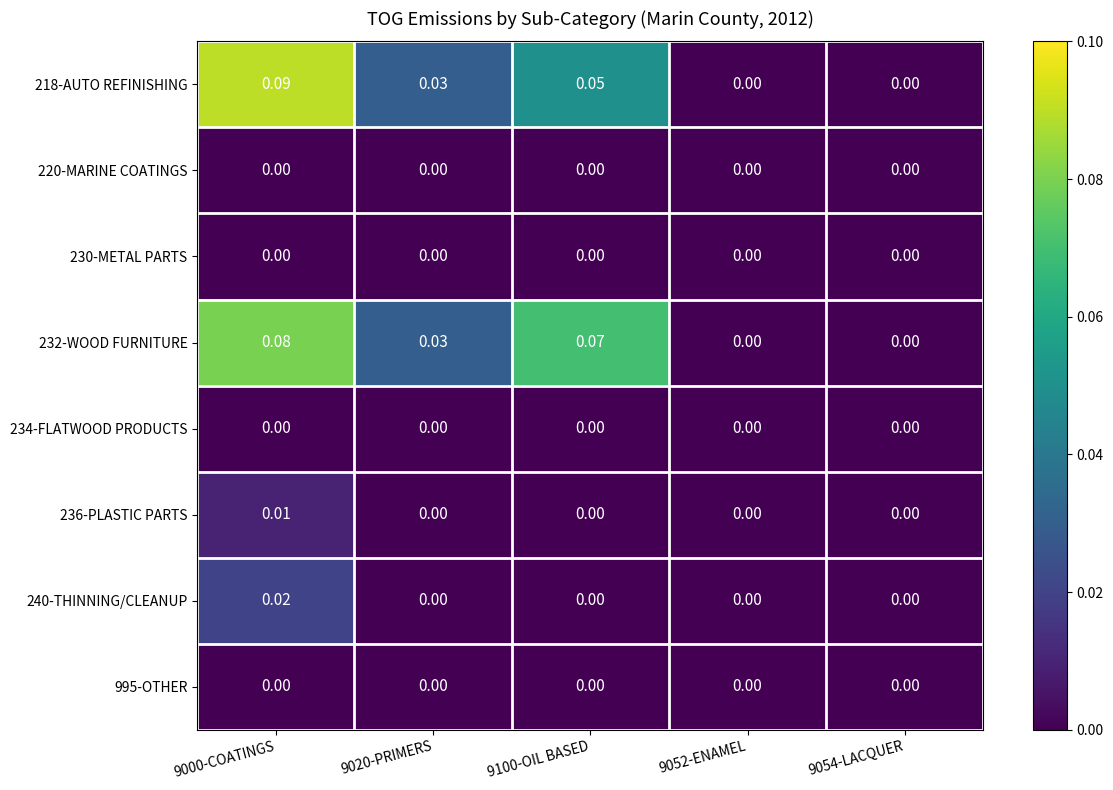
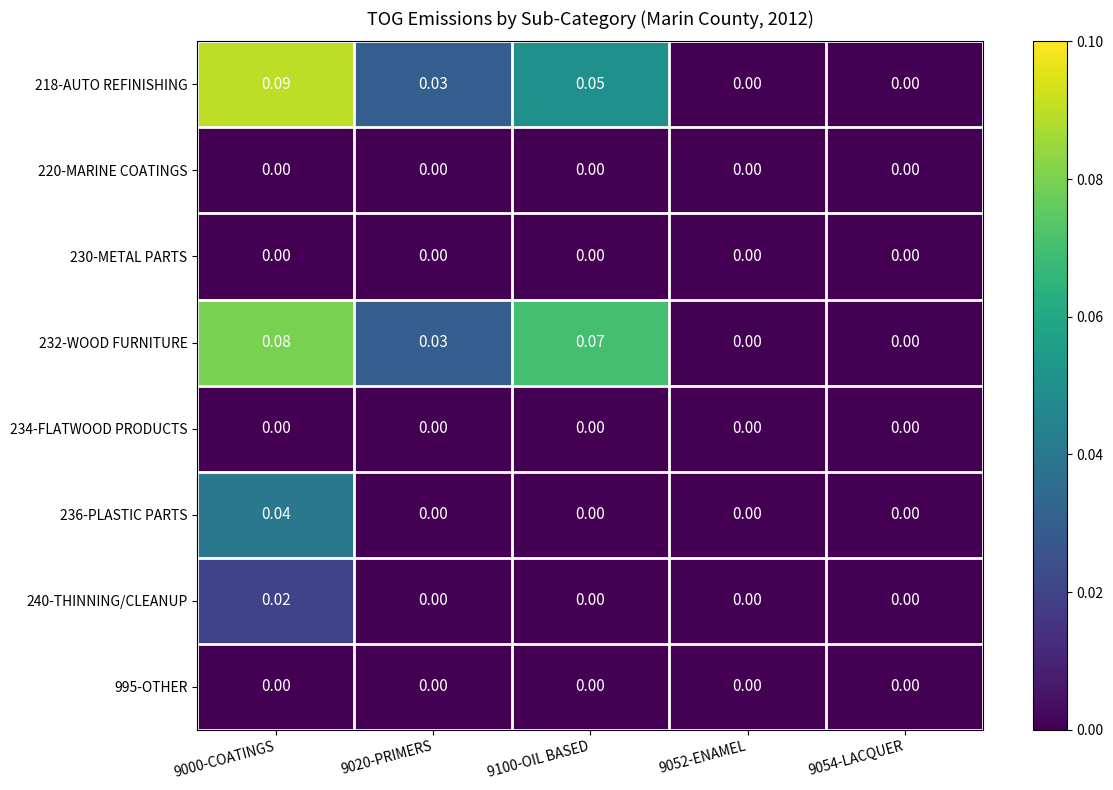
  {
    "218-AUTO REFINISHING": {
      "9000-COATINGS": 0.09,
      "9020-PRIMERS": 0.03,
      "9100-OIL BASED": 0.05,
      "9052-ENAMEL": 0.00,
      "9054-LACQUER": 0.00
    },
    "220-MARINE COATINGS": {
      "9000-COATINGS": 0.00,
      "9020-PRIMERS": 0.00,
      "9100-OIL BASED": 0.00,
      "9052-ENAMEL": 0.00,
      "9054-LACQUER": 0.00
    },
    "230-METAL PARTS": {
      "9000-COATINGS": 0.00,
      "9020-PRIMERS": 0.00,
      "9100-OIL BASED": 0.00,
      "9052-ENAMEL": 0.00,
      "9054-LACQUER": 0.00
    },
    "232-WOOD FURNITURE": {
      "9000-COATINGS": 0.08,
      "9020-PRIMERS": 0.03,
      "9100-OIL BASED": 0.07,
      "9052-ENAMEL": 0.00,
      "9054-LACQUER": 0.00
    },
    "234-FLATWOOD PRODUCTS": {
      "9000-COATINGS": 0.00,
      "9020-PRIMERS": 0.00,
      "9100-OIL BASED": 0.00,
      "9052-ENAMEL": 0.00,
      "9054-LACQUER": 0.00
    },
    "236-PLASTIC PARTS": {
-     "9000-COATINGS": 0.01,
+     "9000-COATINGS": 0.04,
      "9020-PRIMERS": 0.00,
      "9100-OIL BASED": 0.00,
      "9052-ENAMEL": 0.00,
      "9054-LACQUER": 0.00
    },
    "240-THINNING/CLEANUP": {
      "9000-COATINGS": 0.02,
      "9020-PRIMERS": 0.00,
      "9100-OIL BASED": 0.00,
      "9052-ENAMEL": 0.00,
      "9054-LACQUER": 0.00
    },
    "995-OTHER": {
      "9000-COATINGS": 0.00,
      "9020-PRIMERS": 0.00,
      "9100-OIL BASED": 0.00,
      "9052-ENAMEL": 0.00,
      "9054-LACQUER": 0.00
    }
  }
